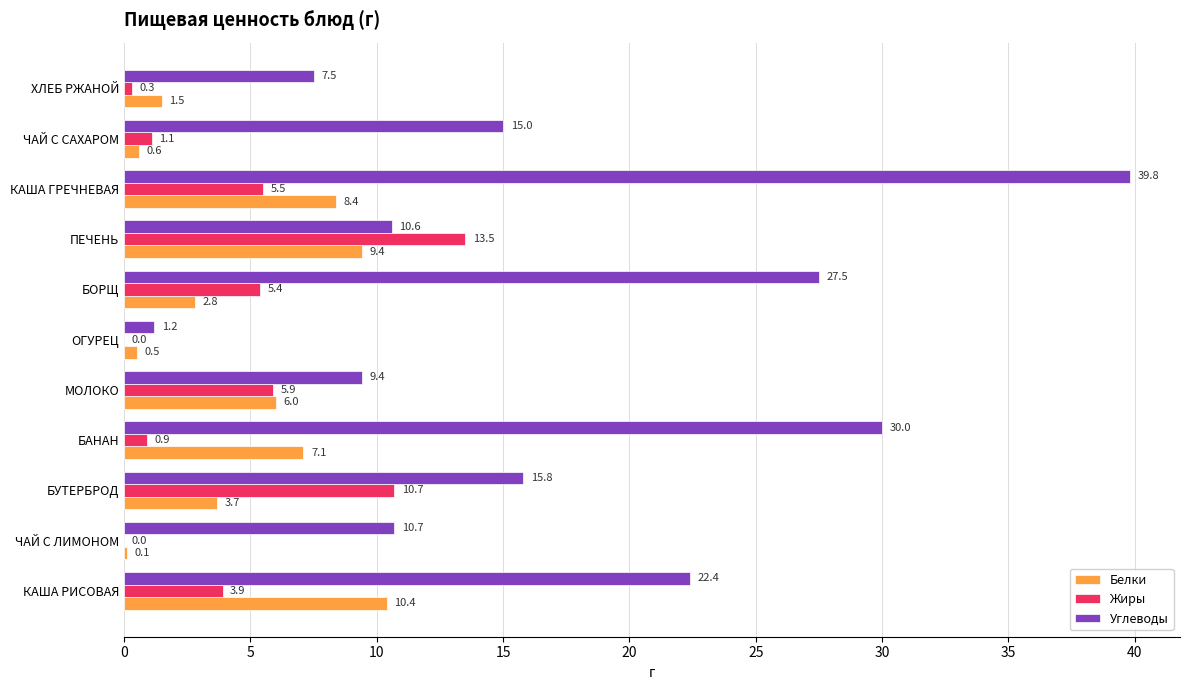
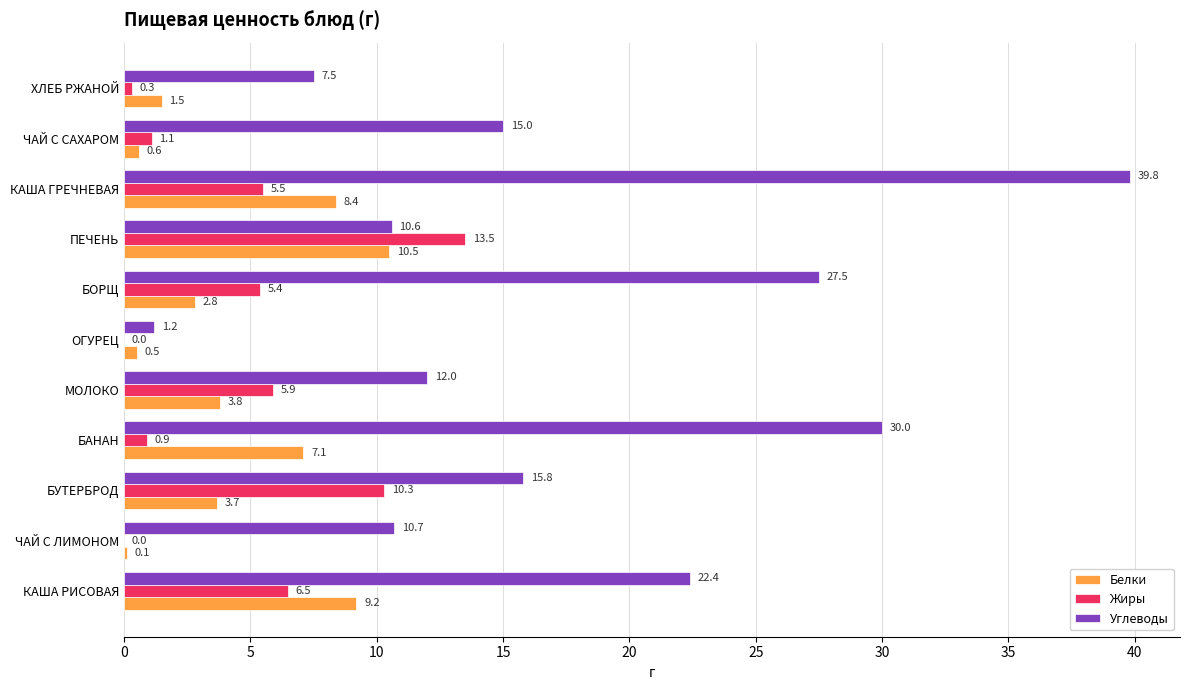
  {
    "Белки": {
      "ХЛЕБ РЖАНОЙ": 1.5,
      "ЧАЙ С САХАРОМ": 0.6,
      "КАША ГРЕЧНЕВАЯ": 8.4,
-     "ПЕЧЕНЬ": 9.4,
+     "ПЕЧЕНЬ": 10.5,
      "БОРЩ": 2.8,
      "ОГУРЕЦ": 0.5,
-     "МОЛОКО": 6.0,
+     "МОЛОКО": 3.8,
      "БАНАН": 7.1,
      "БУТЕРБРОД": 3.7,
      "ЧАЙ С ЛИМОНОМ": 0.1,
-     "КАША РИСОВАЯ": 10.4
+     "КАША РИСОВАЯ": 9.2
    },
    "Жиры": {
      "ХЛЕБ РЖАНОЙ": 0.3,
      "ЧАЙ С САХАРОМ": 1.1,
      "КАША ГРЕЧНЕВАЯ": 5.5,
      "ПЕЧЕНЬ": 13.5,
      "БОРЩ": 5.4,
      "ОГУРЕЦ": 0.0,
      "МОЛОКО": 5.9,
      "БАНАН": 0.9,
-     "БУТЕРБРОД": 10.7,
+     "БУТЕРБРОД": 10.3,
      "ЧАЙ С ЛИМОНОМ": 0.0,
-     "КАША РИСОВАЯ": 3.9
+     "КАША РИСОВАЯ": 6.5
    },
    "Углеводы": {
      "ХЛЕБ РЖАНОЙ": 7.5,
      "ЧАЙ С САХАРОМ": 15.0,
      "КАША ГРЕЧНЕВАЯ": 39.8,
      "ПЕЧЕНЬ": 10.6,
      "БОРЩ": 27.5,
      "ОГУРЕЦ": 1.2,
-     "МОЛОКО": 9.4,
+     "МОЛОКО": 12.0,
      "БАНАН": 30.0,
      "БУТЕРБРОД": 15.8,
      "ЧАЙ С ЛИМОНОМ": 10.7,
      "КАША РИСОВАЯ": 22.4
    }
  }
